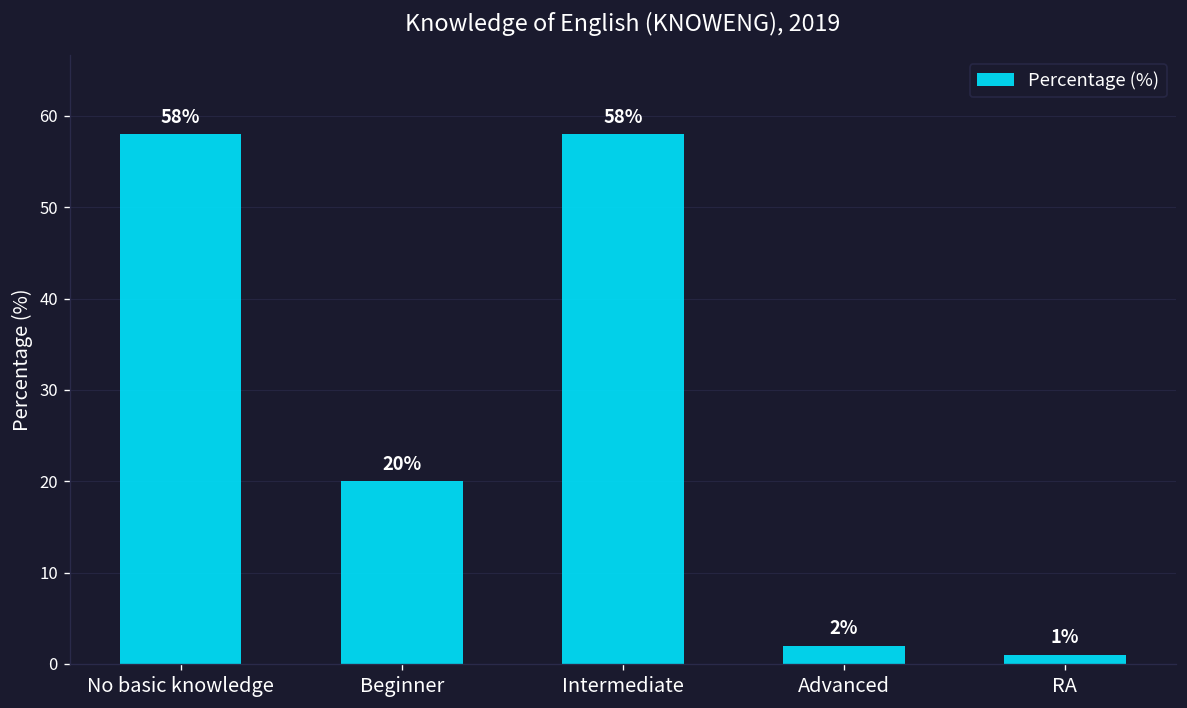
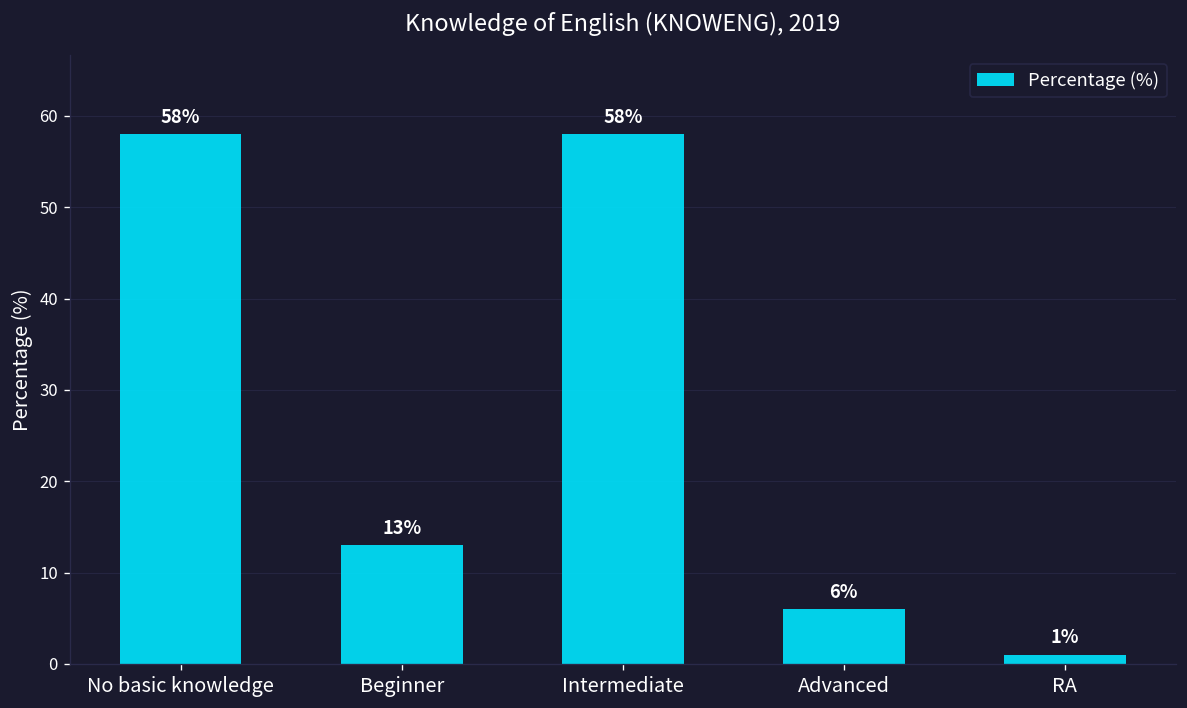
  {
    "No basic knowledge": "58%",
-   "Beginner": "20%",
+   "Beginner": "13%",
    "Intermediate": "58%",
-   "Advanced": "2%",
+   "Advanced": "6%",
    "RA": "1%"
  }
